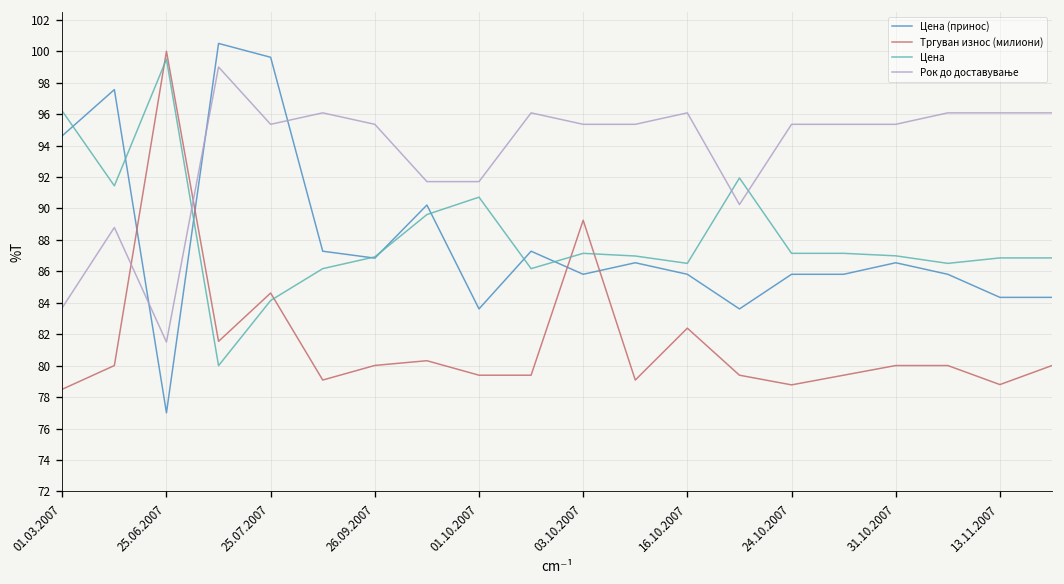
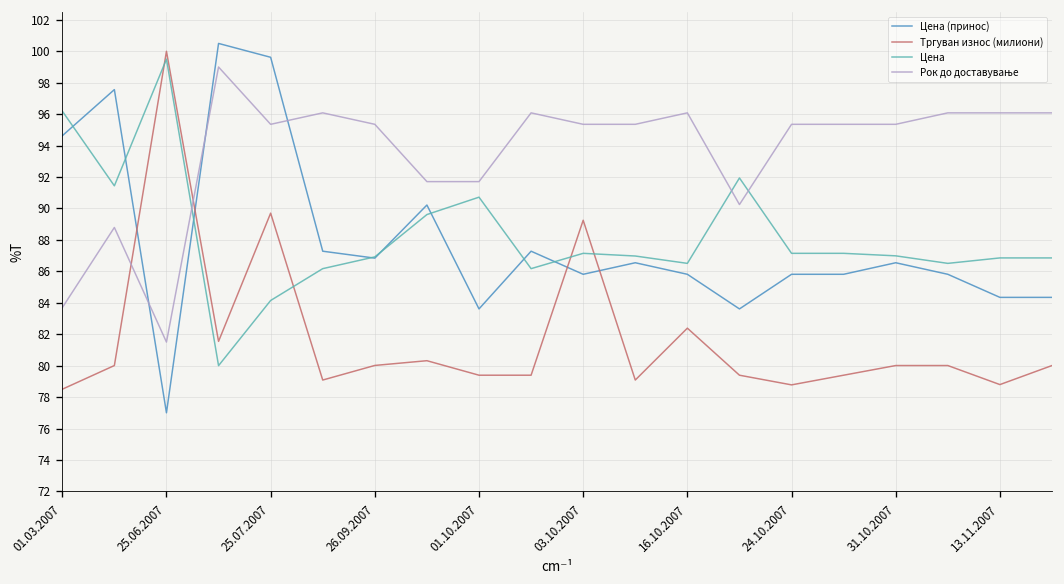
  {
    "Тргуван износ (милиони)": {
      "01.03.2007": 78.5,
      "25.06.2007": 100.0,
-     "25.07.2007": 84.6,
+     "25.07.2007": 89.7,
      "26.09.2007": 80.0,
      "03.10.2007": 89.3,
      "16.10.2007": 82.4,
      "31.10.2007": 80.0,
      "13.11.2007": 78.8
    },
    "Рок до доставување": {
      "01.03.2007": 83.7,
      "25.06.2007": 81.5,
      "25.07.2007": 95.4,
      "26.09.2007": 95.4,
      "03.10.2007": 95.4,
      "16.10.2007": 96.1,
      "31.10.2007": 95.4,
      "13.11.2007": 96.1
    }
  }
